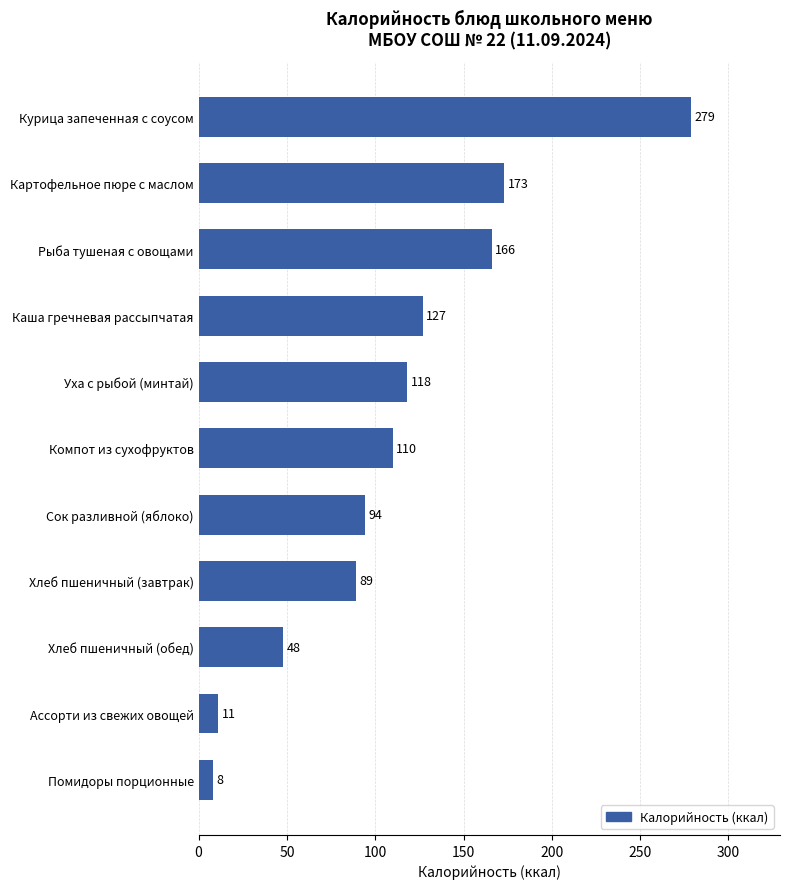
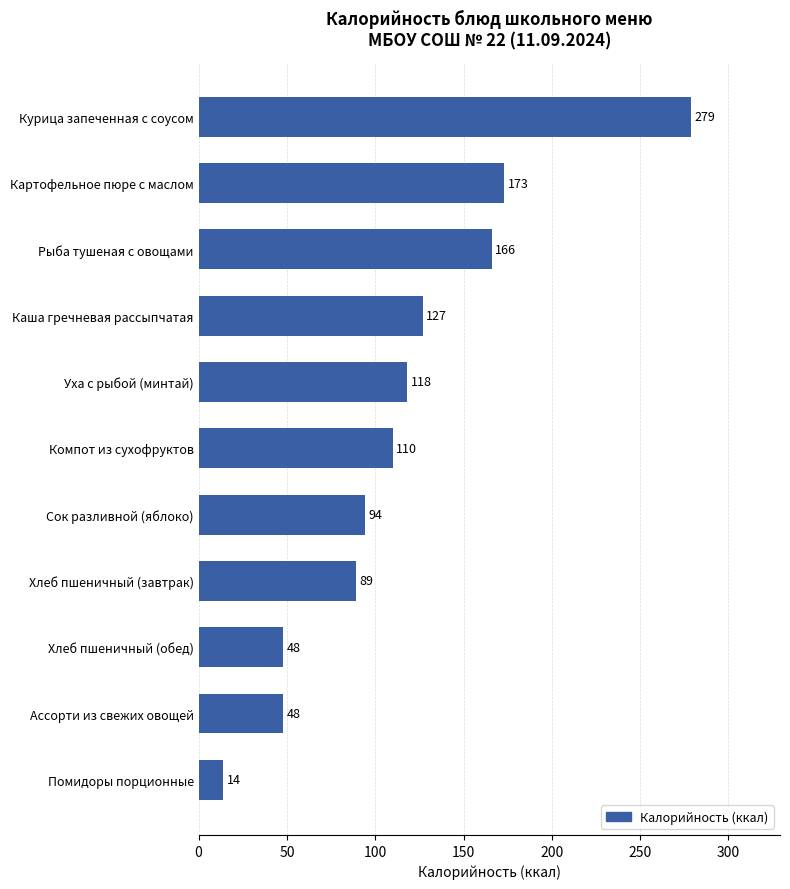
  {
    "Курица запеченная с соусом": 279,
    "Картофельное пюре с маслом": 173,
    "Рыба тушеная с овощами": 166,
    "Каша гречневая рассыпчатая": 127,
    "Уха с рыбой (минтай)": 118,
    "Компот из сухофруктов": 110,
    "Сок разливной (яблоко)": 94,
    "Хлеб пшеничный (завтрак)": 89,
    "Хлеб пшеничный (обед)": 48,
-   "Ассорти из свежих овощей": 11,
-   "Помидоры порционные": 8
+   "Ассорти из свежих овощей": 48,
+   "Помидоры порционные": 14
  }
